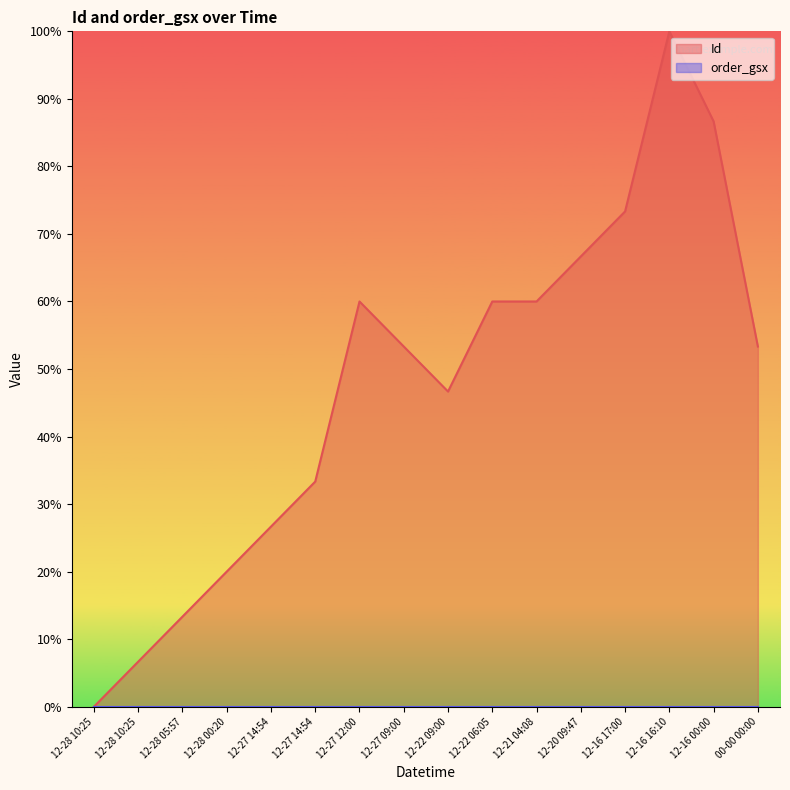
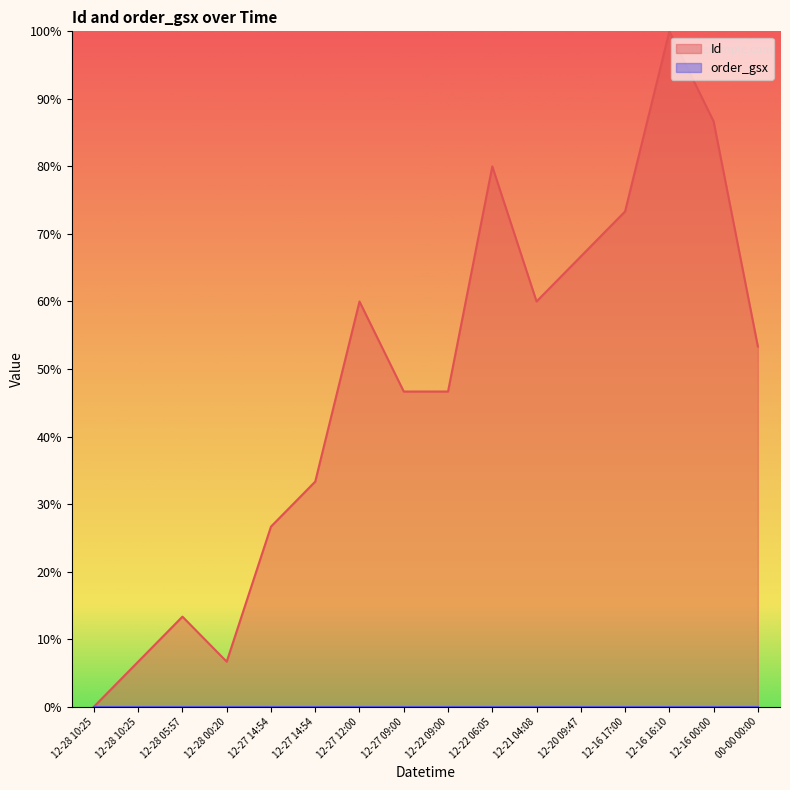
  {
    "Id": {
      "12-28 05:57": "13%",
-     "12-28 00:20": "20%",
+     "12-28 00:20": "7%",
      "12-27 12:00": "60%",
-     "12-27 09:00": "53%",
+     "12-27 09:00": "47%",
      "12-22 09:00": "47%",
-     "12-22 06:05": "60%",
+     "12-22 06:05": "80%",
      "12-21 04:08": "60%",
      "12-20 09:47": "67%",
      "12-16 17:00": "73%",
      "12-16 16:10": "100%",
      "12-16 00:00": "87%",
      "00-00 00:00": "53%"
    },
    "order_gsx": {
      "12-28 05:57": "0%",
      "12-28 00:20": "0%",
      "12-27 12:00": "0%",
      "12-27 09:00": "0%",
      "12-22 09:00": "0%",
      "12-22 06:05": "0%",
      "12-21 04:08": "0%",
      "12-20 09:47": "0%",
      "12-16 17:00": "0%",
      "12-16 16:10": "0%",
      "12-16 00:00": "0%",
      "00-00 00:00": "0%"
    }
  }
